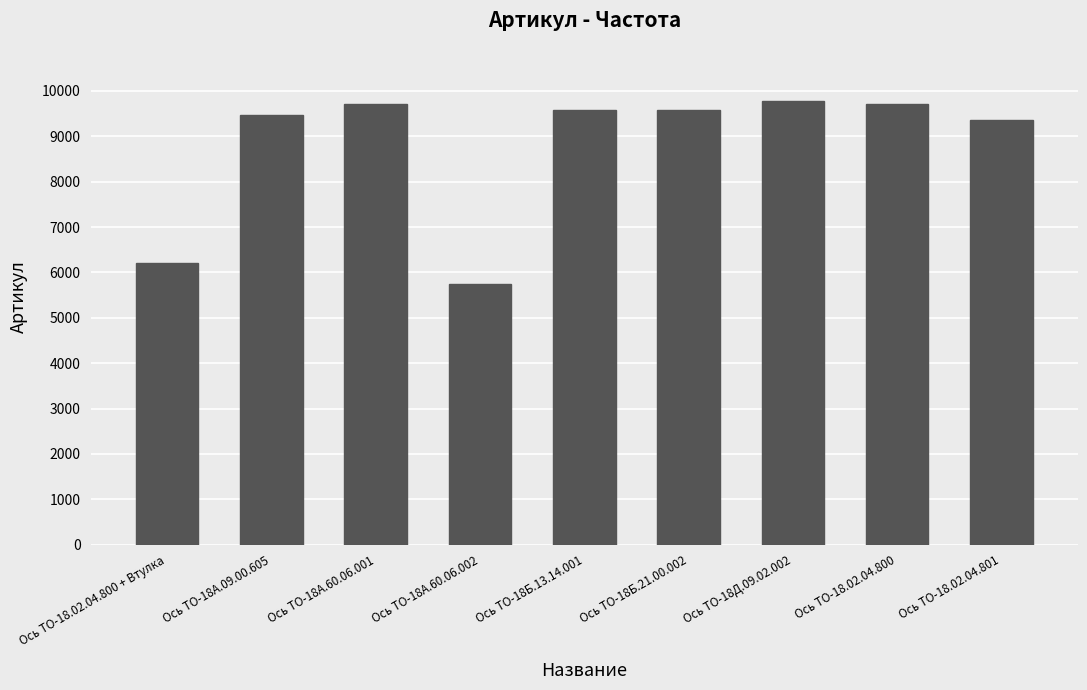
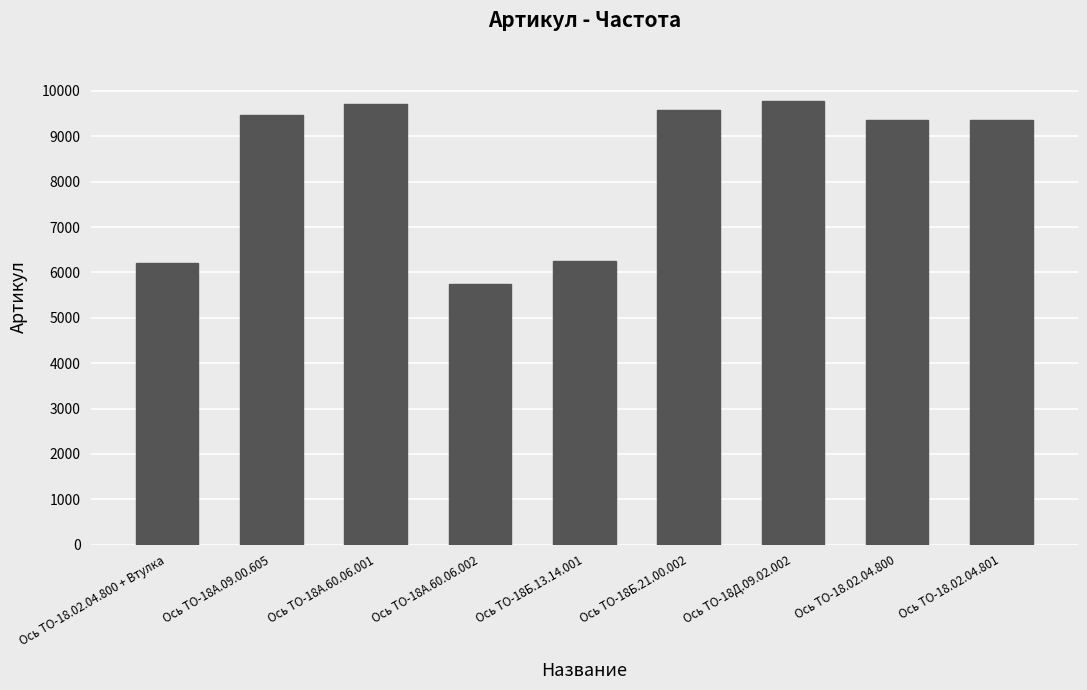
  {
    "Ось ТО-18.02.04.800 + Втулка": 6200,
    "Ось ТО-18А.09.00.605": 9500,
    "Ось ТО-18А.60.06.001": 9700,
    "Ось ТО-18А.60.06.002": 5800,
-   "Ось ТО-18Б.13.14.001": 9600,
+   "Ось ТО-18Б.13.14.001": 6200,
    "Ось ТО-18Б.21.00.002": 9600,
    "Ось ТО-18Д.09.02.002": 9800,
-   "Ось ТО-18.02.04.800": 9700,
+   "Ось ТО-18.02.04.800": 9400,
    "Ось ТО-18.02.04.801": 9400
  }
